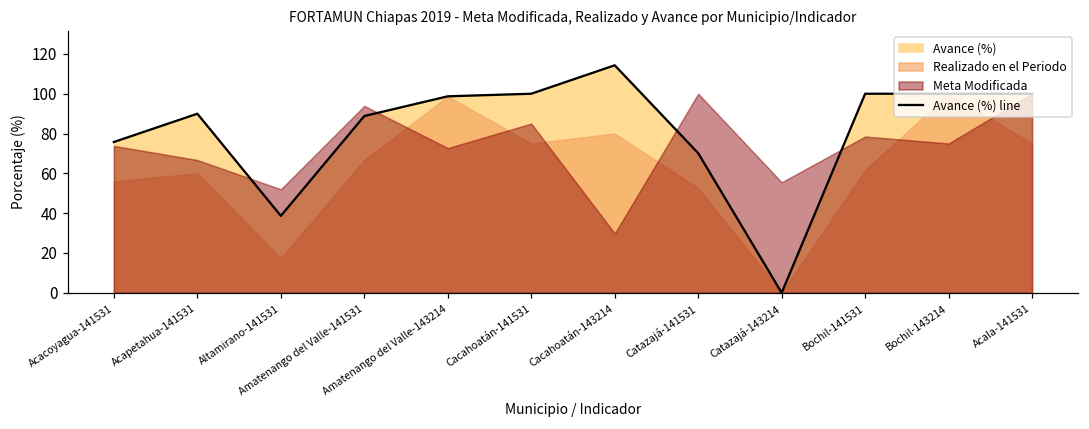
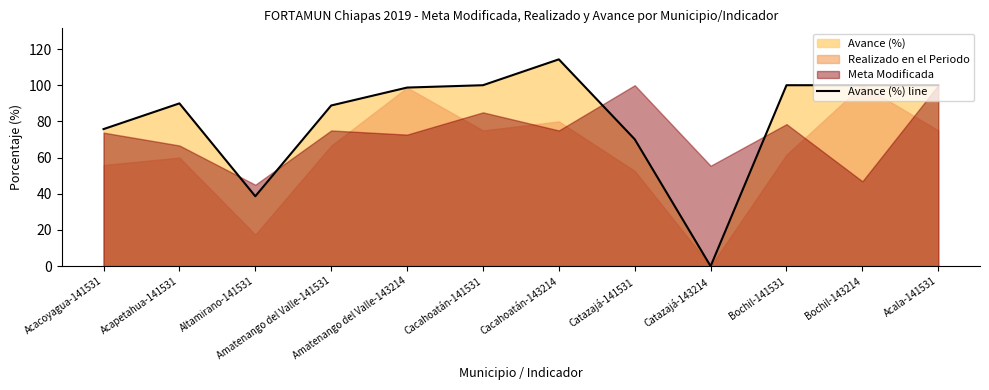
  {
    "Meta Modificada": {
      "Acacoyagua-141531": 74,
      "Acapetahua-141531": 67,
-     "Altamirano-141531": 52,
-     "Amatenango del Valle-141531": 94,
+     "Altamirano-141531": 45,
+     "Amatenango del Valle-141531": 75,
      "Amatenango del Valle-143214": 73,
      "Cacahoatán-141531": 85,
-     "Cacahoatán-143214": 30,
+     "Cacahoatán-143214": 75,
      "Catazajá-141531": 100,
      "Catazajá-143214": 56,
      "Bochil-141531": 79,
-     "Bochil-143214": 75
+     "Bochil-143214": 47
    }
  }
